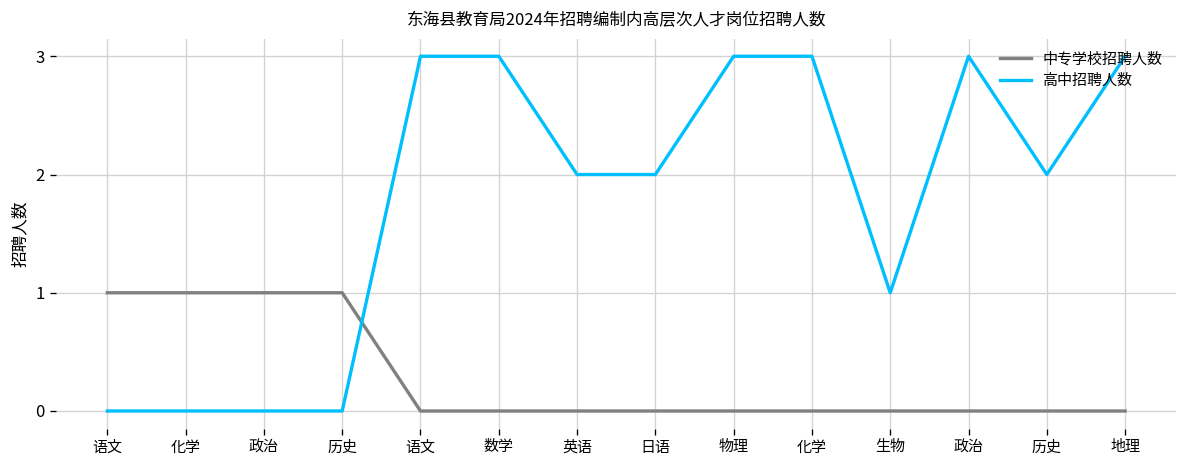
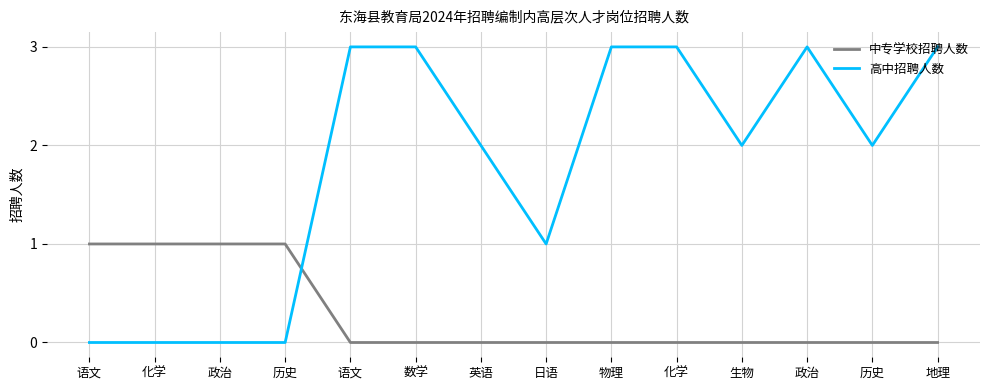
  {
    "中专学校招聘人数": {
      "数学": 0,
      "英语": 0,
      "日语": 0,
      "物理": 0,
      "生物": 0,
      "地理": 0
    },
    "高中招聘人数": {
      "数学": 3,
      "英语": 2,
-     "日语": 2,
+     "日语": 1,
      "物理": 3,
-     "生物": 1,
+     "生物": 2,
      "地理": 3
    }
  }
